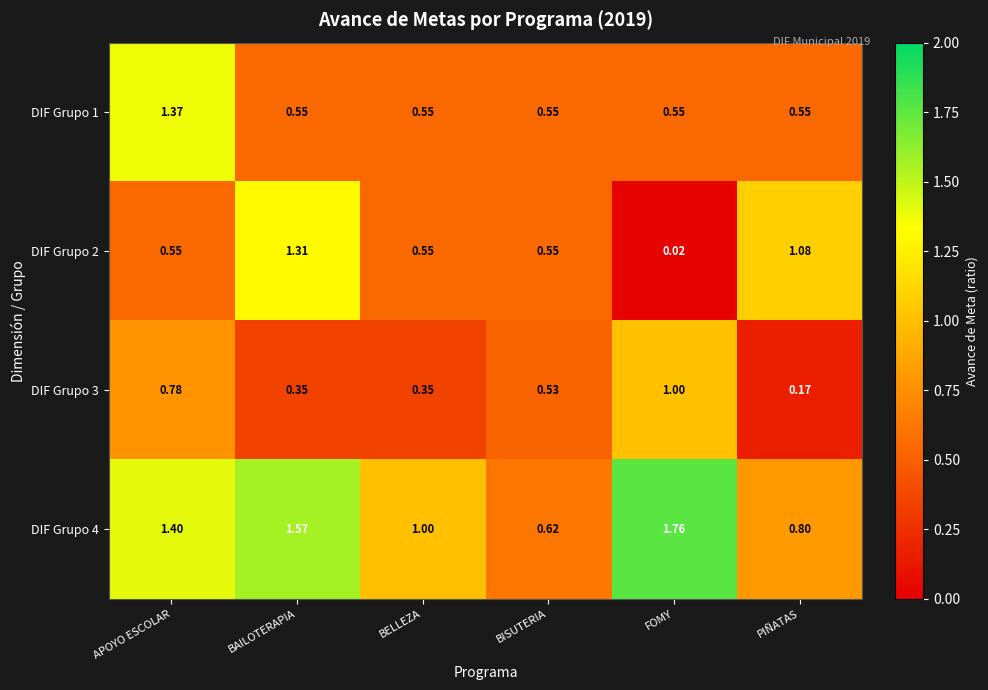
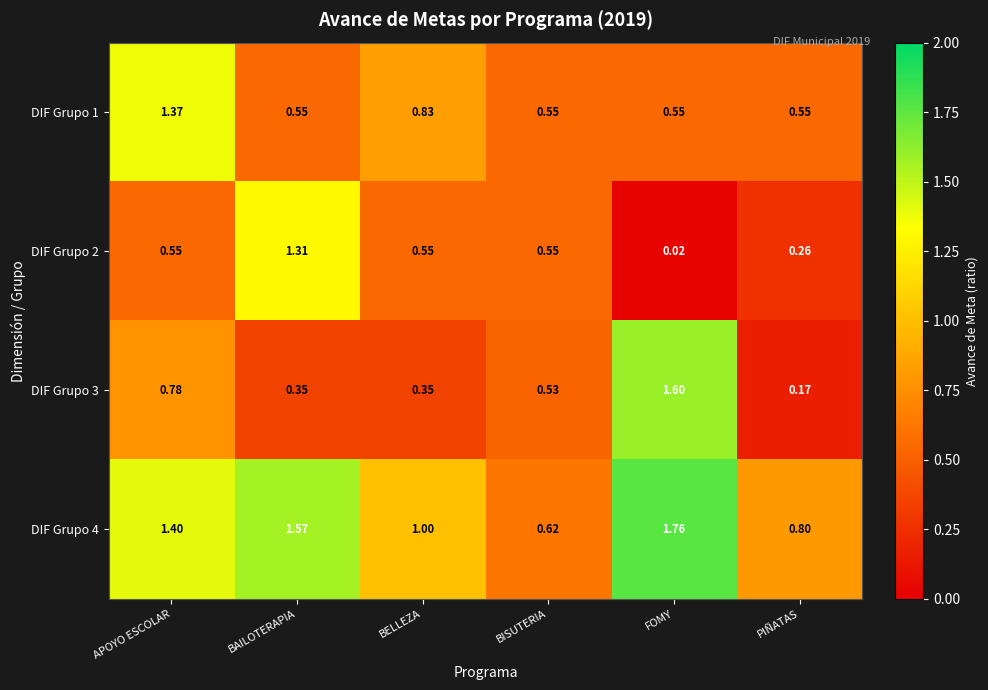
  {
    "DIF Grupo 1": {
      "APOYO ESCOLAR": 1.37,
      "BAILOTERAPIA": 0.55,
-     "BELLEZA": 0.55,
+     "BELLEZA": 0.83,
      "BISUTERIA": 0.55,
      "FOMY": 0.55,
      "PIÑATAS": 0.55
    },
    "DIF Grupo 2": {
      "APOYO ESCOLAR": 0.55,
      "BAILOTERAPIA": 1.31,
      "BELLEZA": 0.55,
      "BISUTERIA": 0.55,
      "FOMY": 0.02,
-     "PIÑATAS": 1.08
+     "PIÑATAS": 0.26
    },
    "DIF Grupo 3": {
      "APOYO ESCOLAR": 0.78,
      "BAILOTERAPIA": 0.35,
      "BELLEZA": 0.35,
      "BISUTERIA": 0.53,
-     "FOMY": 1.00,
+     "FOMY": 1.60,
      "PIÑATAS": 0.17
    },
    "DIF Grupo 4": {
      "APOYO ESCOLAR": 1.40,
      "BAILOTERAPIA": 1.57,
      "BELLEZA": 1.00,
      "BISUTERIA": 0.62,
      "FOMY": 1.76,
      "PIÑATAS": 0.80
    }
  }
